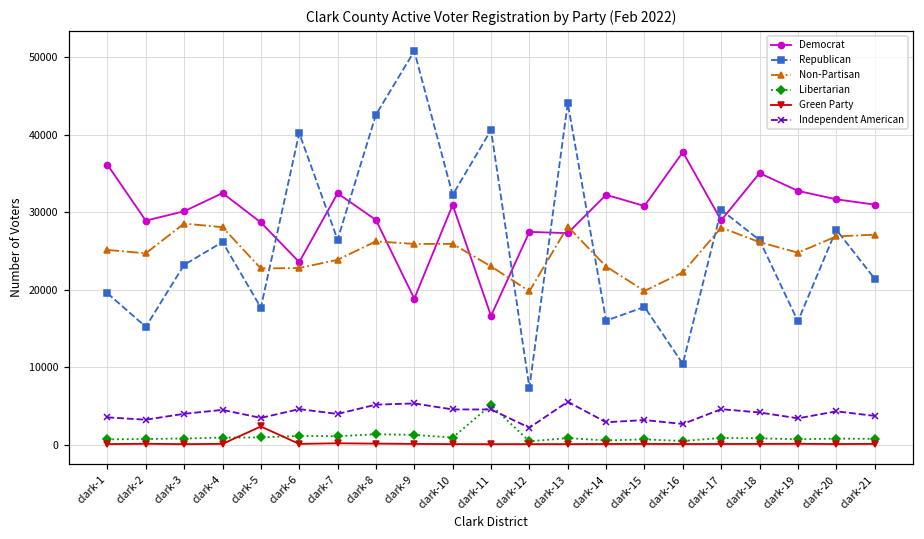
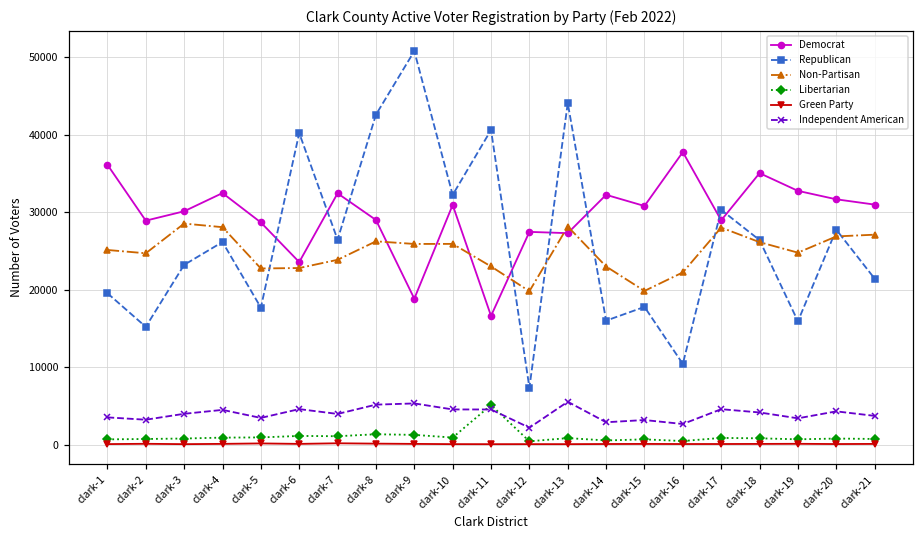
  {
    "Democrat": {
      "clark-1": 36000,
      "clark-2": 29000,
      "clark-3": 30000,
      "clark-4": 32000,
      "clark-5": 29000,
      "clark-6": 24000,
      "clark-7": 32000,
      "clark-8": 29000,
      "clark-9": 19000,
      "clark-10": 31000,
      "clark-11": 17000,
      "clark-12": 27000,
      "clark-13": 27000,
      "clark-14": 32000,
      "clark-15": 31000,
      "clark-16": 38000,
      "clark-17": 29000,
      "clark-18": 35000,
      "clark-19": 33000,
      "clark-20": 32000,
      "clark-21": 31000
    },
    "Republican": {
      "clark-1": 20000,
      "clark-2": 15000,
      "clark-3": 23000,
      "clark-4": 26000,
      "clark-5": 18000,
      "clark-6": 40000,
      "clark-7": 26000,
      "clark-8": 43000,
      "clark-9": 51000,
      "clark-10": 32000,
      "clark-11": 41000,
      "clark-12": 7000,
      "clark-13": 44000,
      "clark-14": 16000,
      "clark-15": 18000,
      "clark-16": 10000,
      "clark-17": 30000,
      "clark-19": 16000,
      "clark-20": 28000,
      "clark-21": 21000
    },
    "Non-Partisan": {
      "clark-1": 25000,
      "clark-2": 25000,
      "clark-3": 29000,
      "clark-4": 28000,
      "clark-5": 23000,
      "clark-6": 23000,
      "clark-7": 24000,
      "clark-8": 26000,
      "clark-9": 26000,
      "clark-10": 26000,
      "clark-11": 23000,
      "clark-12": 20000,
      "clark-13": 28000,
      "clark-14": 23000,
      "clark-15": 20000,
      "clark-16": 22000,
      "clark-17": 28000,
      "clark-19": 25000,
      "clark-20": 27000,
      "clark-21": 27000
    },
    "Libertarian": {
      "clark-1": 1000,
      "clark-2": 1000,
      "clark-3": 1000,
      "clark-4": 1000,
      "clark-5": 1000,
      "clark-6": 1000,
      "clark-7": 1000,
      "clark-8": 1000,
      "clark-9": 1000,
      "clark-10": 1000,
      "clark-11": 5000,
      "clark-12": 0,
      "clark-13": 1000,
      "clark-14": 1000,
      "clark-15": 1000,
      "clark-16": 0,
      "clark-17": 1000,
      "clark-18": 1000,
      "clark-19": 1000,
      "clark-20": 1000,
      "clark-21": 1000
    },
    "Green Party": {
      "clark-1": 0,
      "clark-2": 0,
      "clark-3": 0,
      "clark-4": 0,
-     "clark-5": 2000,
+     "clark-5": 0,
      "clark-6": 0,
      "clark-7": 0,
      "clark-8": 0,
      "clark-9": 0,
      "clark-10": 0,
      "clark-11": 0,
      "clark-12": 0,
      "clark-13": 0,
      "clark-14": 0,
      "clark-15": 0,
      "clark-16": 0,
      "clark-17": 0,
      "clark-18": 0,
      "clark-19": 0,
      "clark-20": 0,
      "clark-21": 0
    },
    "Independent American": {
      "clark-1": 4000,
      "clark-2": 3000,
      "clark-3": 4000,
      "clark-4": 4000,
      "clark-5": 3000,
      "clark-6": 5000,
      "clark-7": 4000,
      "clark-8": 5000,
      "clark-9": 5000,
      "clark-10": 5000,
      "clark-11": 5000,
      "clark-12": 2000,
      "clark-13": 6000,
      "clark-14": 3000,
      "clark-15": 3000,
      "clark-16": 3000,
      "clark-17": 5000,
      "clark-18": 4000,
      "clark-19": 3000,
      "clark-20": 4000,
      "clark-21": 4000
    }
  }
